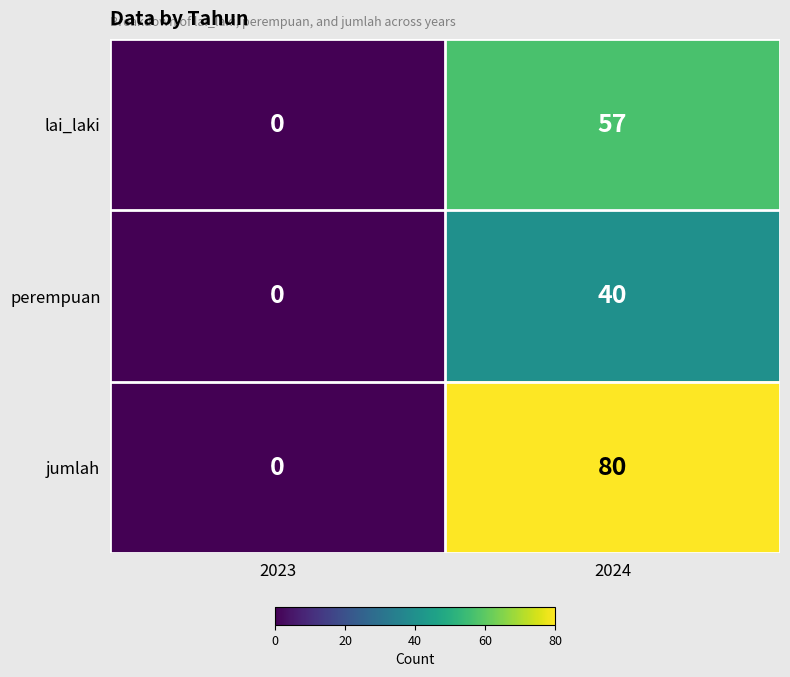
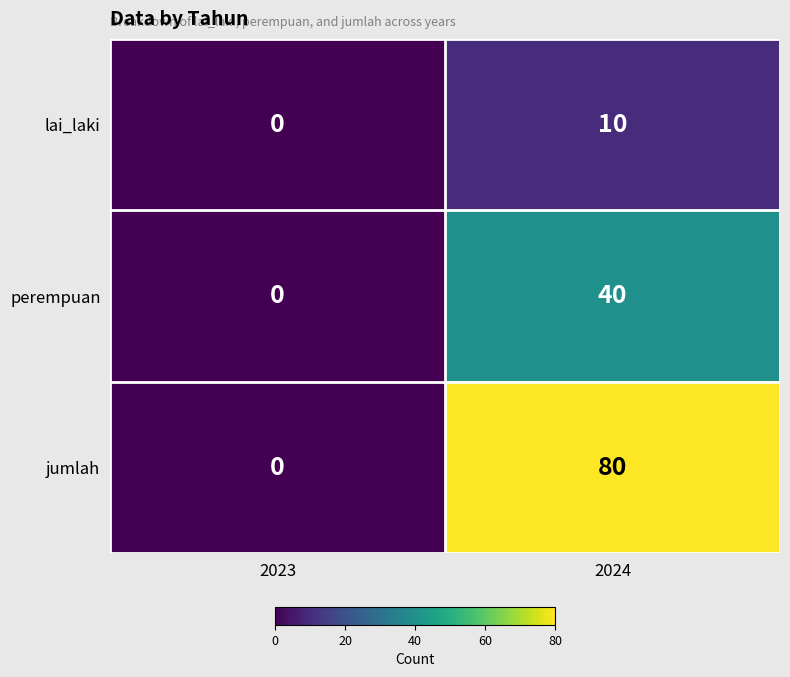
  {
    "lai_laki": {
      "2023": 0,
-     "2024": 57
+     "2024": 10
    },
    "perempuan": {
      "2023": 0,
      "2024": 40
    },
    "jumlah": {
      "2023": 0,
      "2024": 80
    }
  }
